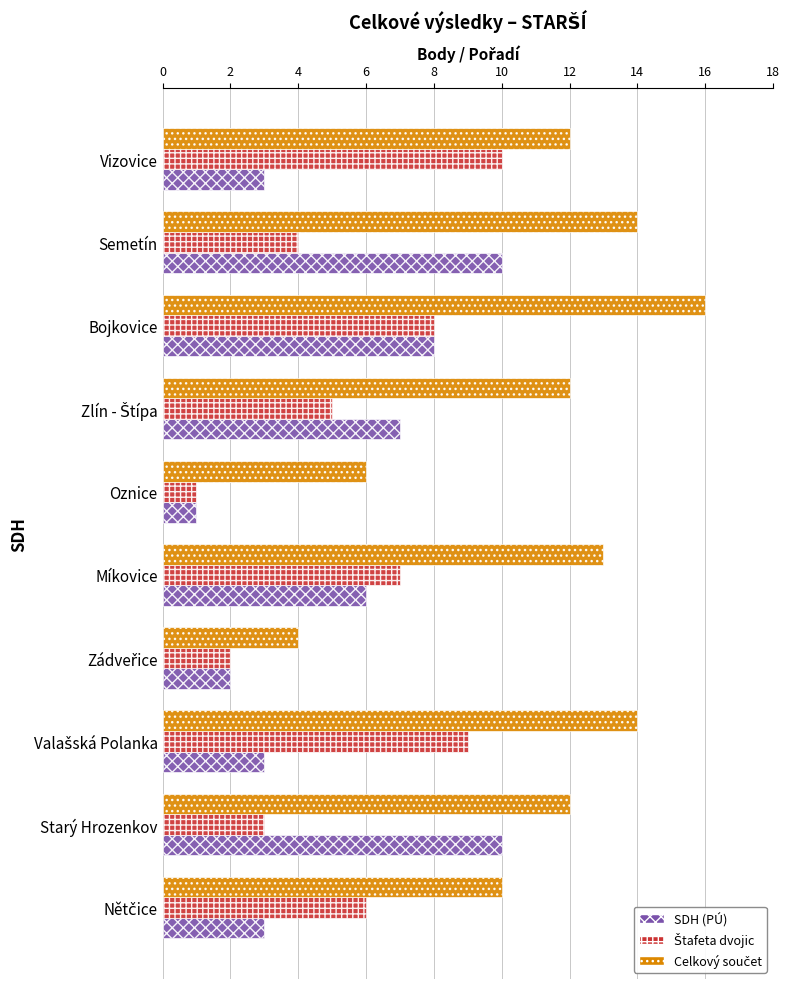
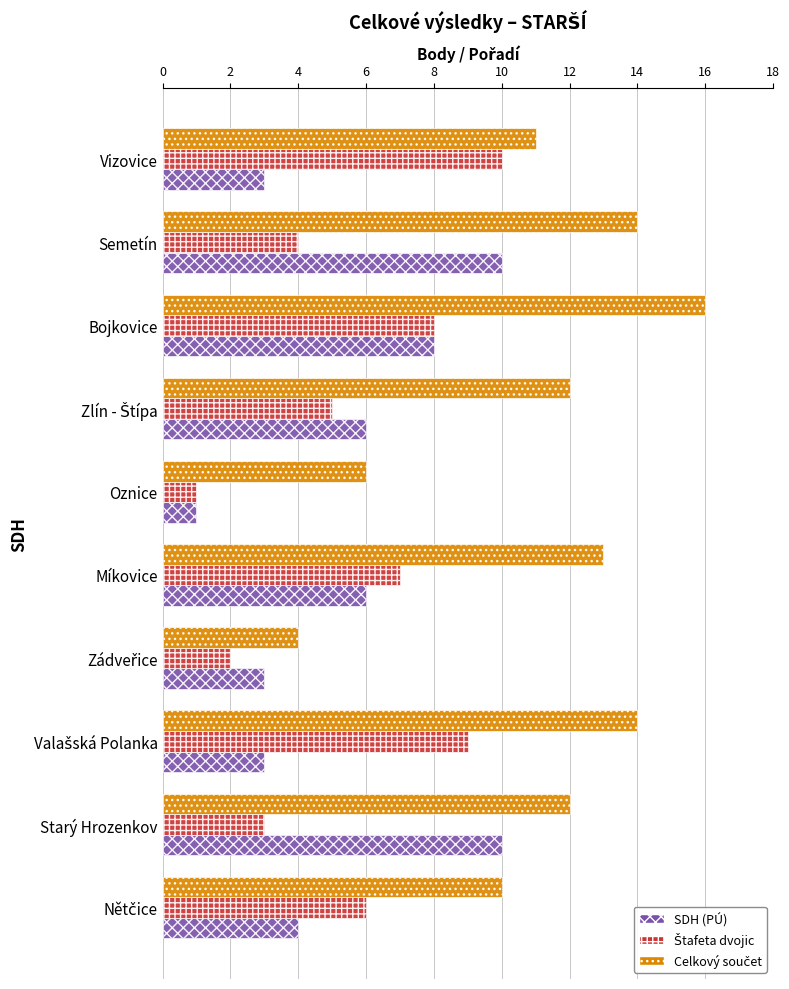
  {
    "SDH (PÚ)": {
      "Vizovice": 3,
      "Semetín": 10,
      "Bojkovice": 8,
-     "Zlín - Štípa": 7,
+     "Zlín - Štípa": 6,
      "Oznice": 1,
      "Míkovice": 6,
-     "Zádveřice": 2,
+     "Zádveřice": 3,
      "Valašská Polanka": 3,
      "Starý Hrozenkov": 10,
-     "Nětčice": 3
+     "Nětčice": 4
    },
    "Štafeta dvojic": {
      "Vizovice": 10,
      "Semetín": 4,
      "Bojkovice": 8,
      "Zlín - Štípa": 5,
      "Oznice": 1,
      "Míkovice": 7,
      "Zádveřice": 2,
      "Valašská Polanka": 9,
      "Starý Hrozenkov": 3,
      "Nětčice": 6
    },
    "Celkový součet": {
-     "Vizovice": 12,
+     "Vizovice": 11,
      "Semetín": 14,
      "Bojkovice": 16,
      "Zlín - Štípa": 12,
      "Oznice": 6,
      "Míkovice": 13,
      "Zádveřice": 4,
      "Valašská Polanka": 14,
      "Starý Hrozenkov": 12,
      "Nětčice": 10
    }
  }
